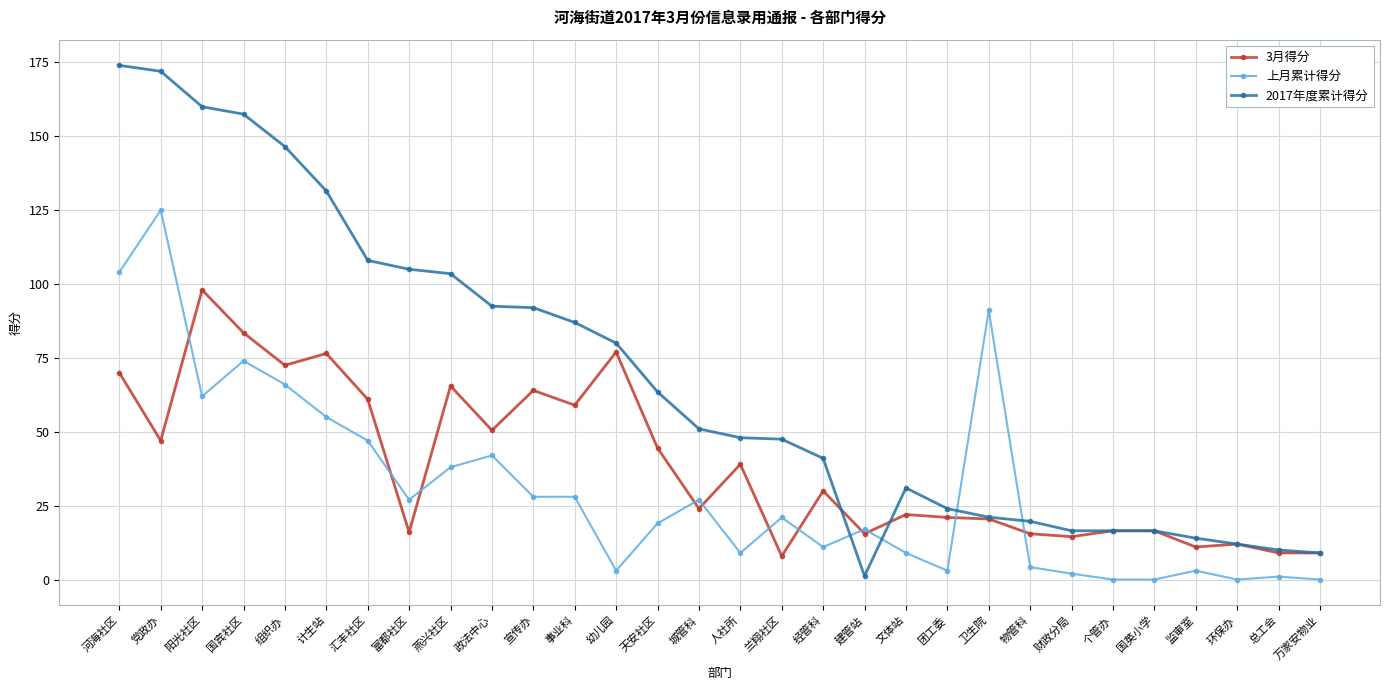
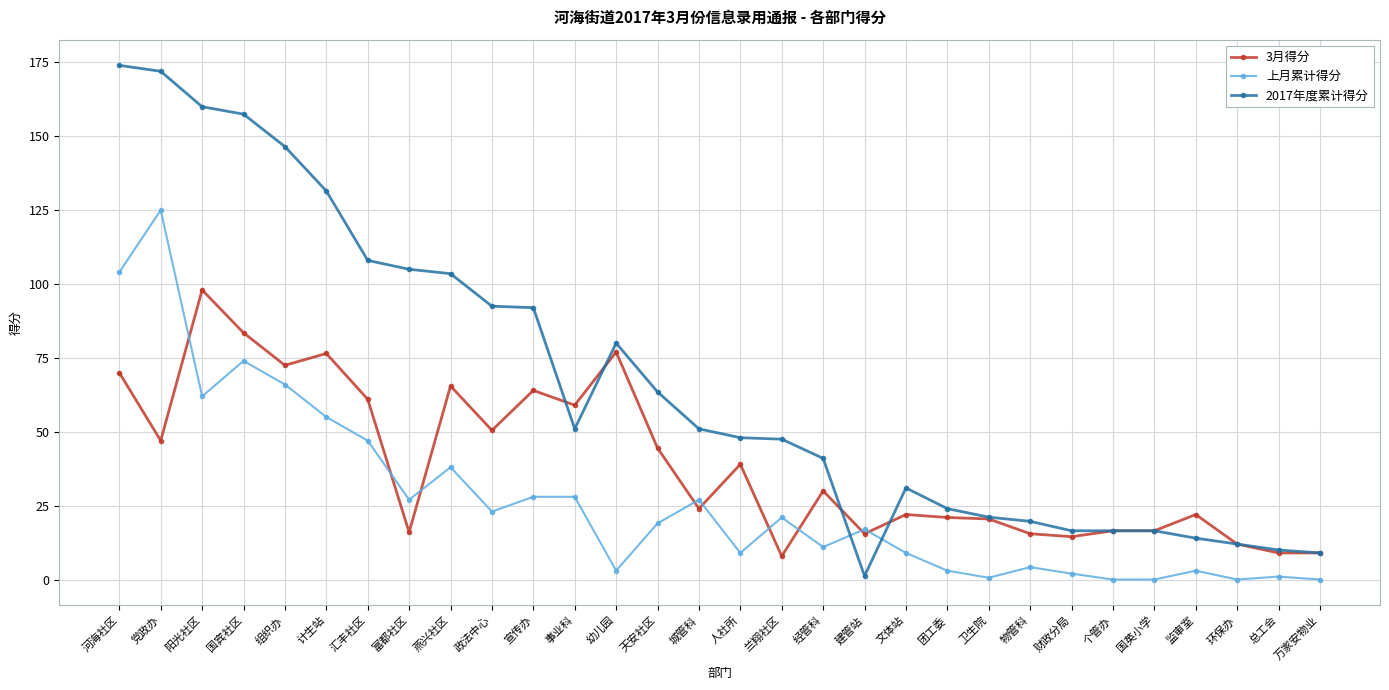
  {
    "3月得分": {
      "河海社区": 70,
      "党政办": 47,
      "阳光社区": 98,
      "国宾社区": 84,
      "组织办": 73,
      "计生站": 77,
      "汇丰社区": 61,
      "富都社区": 16,
      "燕兴社区": 66,
      "政法中心": 51,
      "宣传办": 64,
      "事业科": 59,
      "幼儿园": 77,
      "天安社区": 45,
      "城管科": 24,
      "人社所": 39,
      "兰翔社区": 8,
      "经管科": 30,
      "建管站": 16,
      "文体站": 22,
      "团工委": 21,
      "物管科": 16,
      "财政分局": 15,
-     "监审室": 11,
+     "监审室": 22,
      "总工会": 9
    },
    "上月累计得分": {
      "河海社区": 104,
      "党政办": 125,
      "阳光社区": 62,
      "国宾社区": 74,
      "组织办": 66,
      "计生站": 55,
      "汇丰社区": 47,
      "富都社区": 27,
      "燕兴社区": 38,
-     "政法中心": 42,
+     "政法中心": 23,
      "宣传办": 28,
      "事业科": 28,
      "幼儿园": 3,
      "天安社区": 19,
      "城管科": 27,
      "人社所": 9,
      "兰翔社区": 21,
      "经管科": 11,
      "建管站": 17,
      "文体站": 9,
      "团工委": 3,
-     "卫生院": 91,
+     "卫生院": 1,
      "物管科": 4,
      "财政分局": 2,
      "个管办": 0,
      "国英小学": 0,
      "监审室": 3,
      "环保办": 0,
      "总工会": 1,
      "万家安物业": 0
    },
    "2017年度累计得分": {
      "河海社区": 174,
      "党政办": 172,
      "阳光社区": 160,
      "国宾社区": 158,
      "组织办": 147,
      "计生站": 132,
      "汇丰社区": 108,
      "富都社区": 105,
      "燕兴社区": 104,
      "政法中心": 93,
      "宣传办": 92,
-     "事业科": 87,
+     "事业科": 51,
      "幼儿园": 80,
      "天安社区": 64,
      "城管科": 51,
      "人社所": 48,
      "兰翔社区": 48,
      "经管科": 41,
      "建管站": 1,
      "文体站": 31,
      "团工委": 24,
      "物管科": 20,
      "财政分局": 17,
      "监审室": 14,
      "总工会": 10
    }
  }
